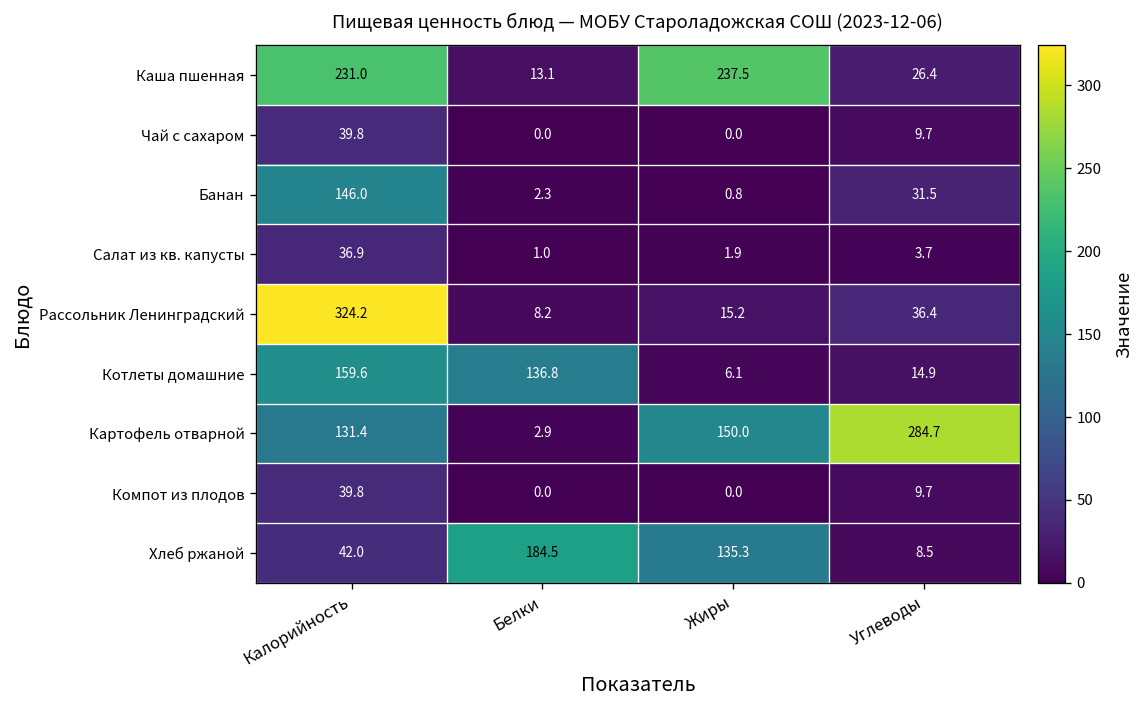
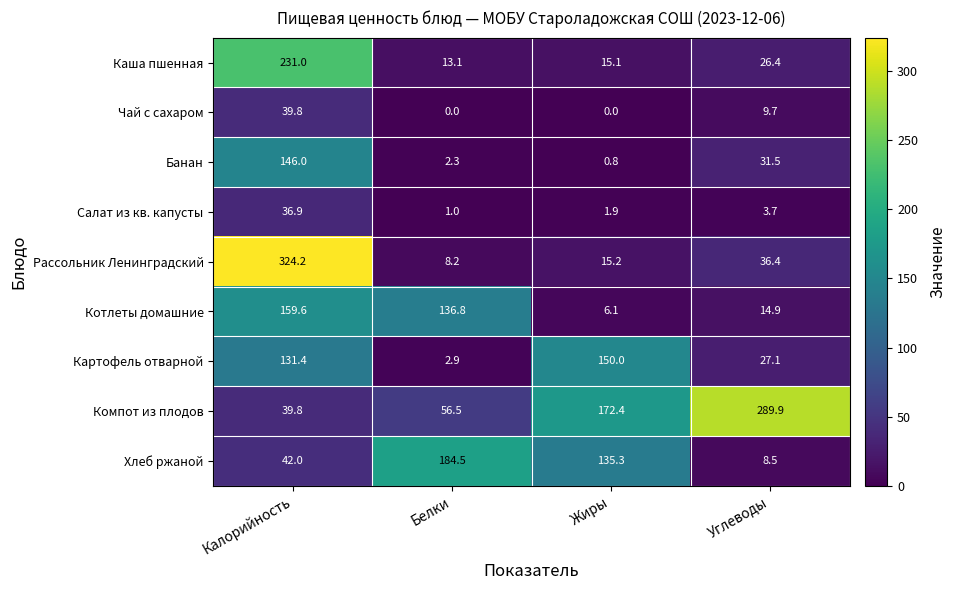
  {
    "Каша пшенная": {
      "Калорийность": 231.0,
      "Белки": 13.1,
-     "Жиры": 237.5,
+     "Жиры": 15.1,
      "Углеводы": 26.4
    },
    "Чай с сахаром": {
      "Калорийность": 39.8,
      "Белки": 0.0,
      "Жиры": 0.0,
      "Углеводы": 9.7
    },
    "Банан": {
      "Калорийность": 146.0,
      "Белки": 2.3,
      "Жиры": 0.8,
      "Углеводы": 31.5
    },
    "Салат из кв. капусты": {
      "Калорийность": 36.9,
      "Белки": 1.0,
      "Жиры": 1.9,
      "Углеводы": 3.7
    },
    "Рассольник Ленинградский": {
      "Калорийность": 324.2,
      "Белки": 8.2,
      "Жиры": 15.2,
      "Углеводы": 36.4
    },
    "Котлеты домашние": {
      "Калорийность": 159.6,
      "Белки": 136.8,
      "Жиры": 6.1,
      "Углеводы": 14.9
    },
    "Картофель отварной": {
      "Калорийность": 131.4,
      "Белки": 2.9,
      "Жиры": 150.0,
-     "Углеводы": 284.7
+     "Углеводы": 27.1
    },
    "Компот из плодов": {
      "Калорийность": 39.8,
-     "Белки": 0.0,
-     "Жиры": 0.0,
-     "Углеводы": 9.7
+     "Белки": 56.5,
+     "Жиры": 172.4,
+     "Углеводы": 289.9
    },
    "Хлеб ржаной": {
      "Калорийность": 42.0,
      "Белки": 184.5,
      "Жиры": 135.3,
      "Углеводы": 8.5
    }
  }
